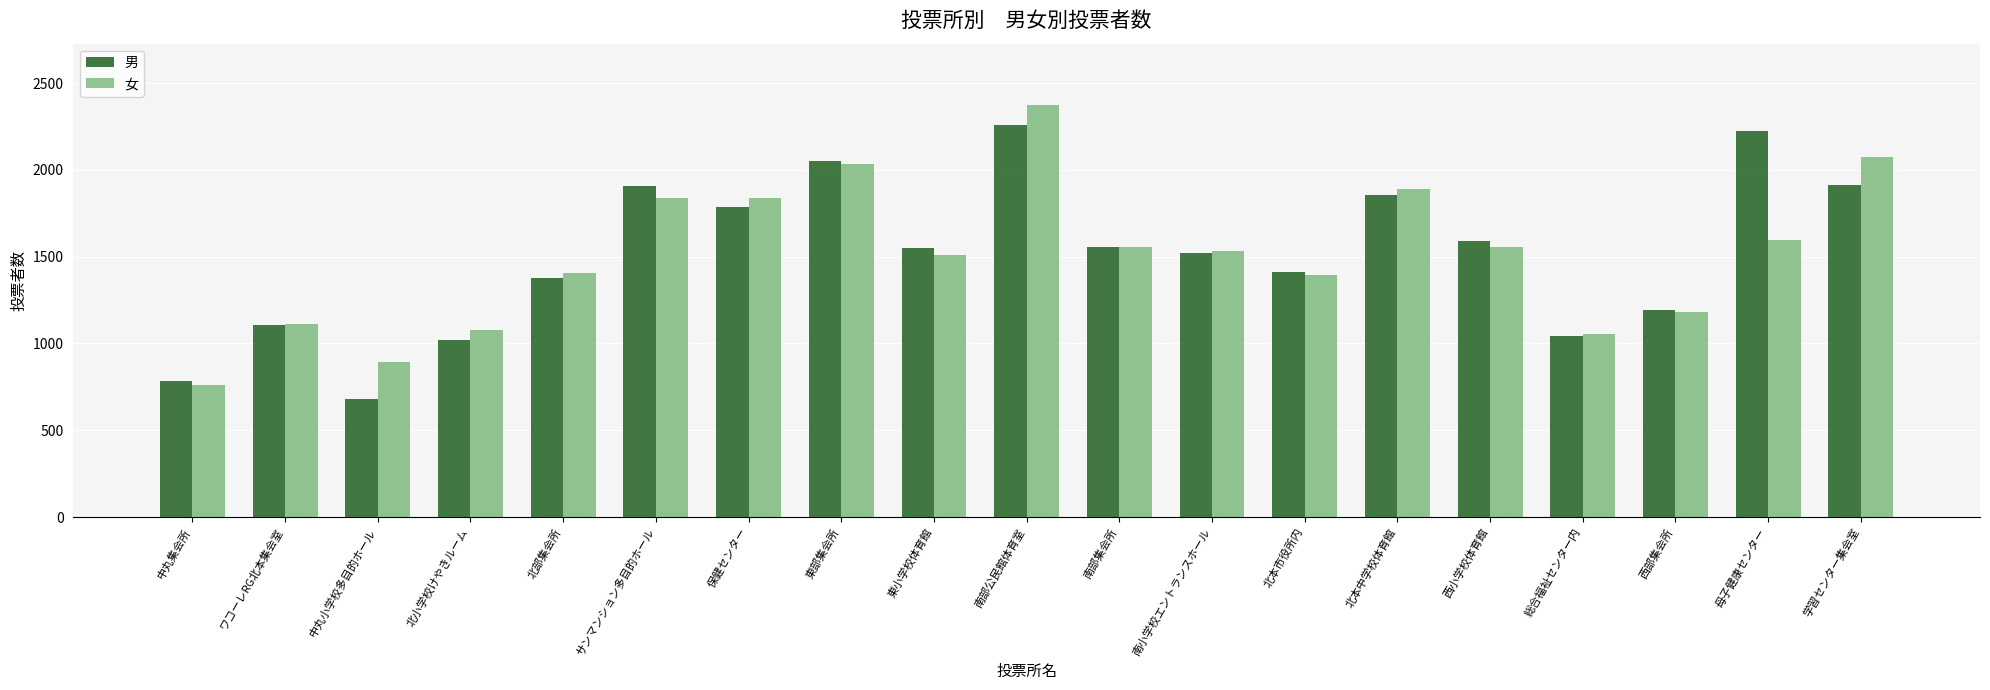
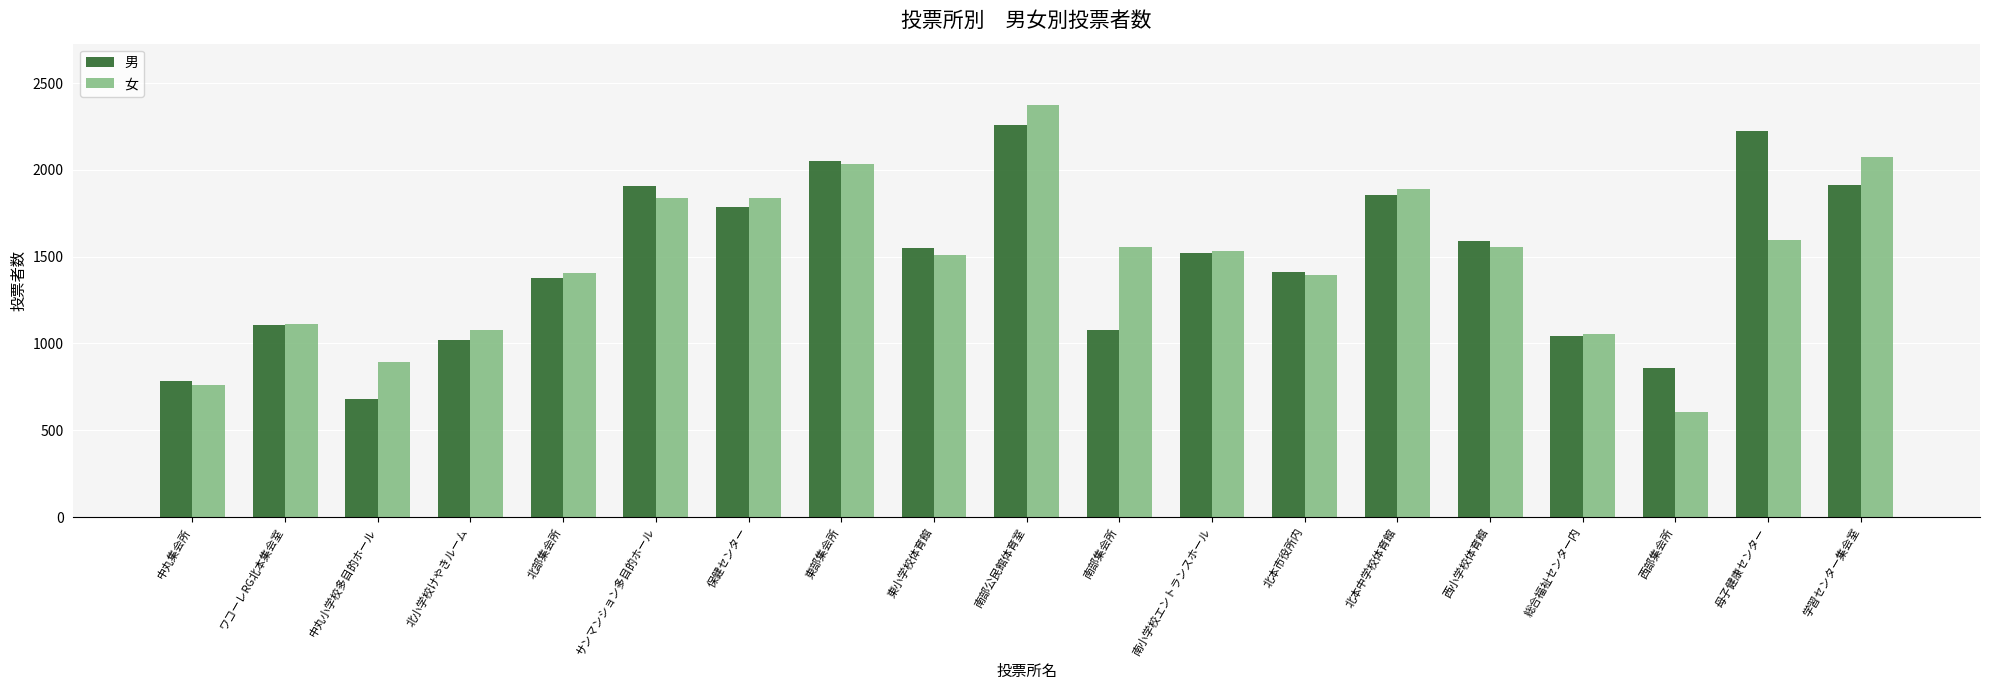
  {
    "男": {
      "中丸集会所": 780,
      "ワコーレRG北本集会室": 1110,
      "中丸小学校多目的ホール": 680,
      "北小学校けやきルーム": 1020,
      "北部集会所": 1380,
      "サンマンション多目的ホール": 1910,
      "保健センター": 1790,
      "東部集会所": 2050,
      "東小学校体育館": 1550,
      "南部公民館体育室": 2260,
-     "南部集会所": 1550,
+     "南部集会所": 1080,
      "南小学校エントランスホール": 1520,
      "北本市役所内": 1410,
      "北本中学校体育館": 1850,
      "西小学校体育館": 1590,
      "総合福祉センター内": 1040,
-     "西部集会所": 1190,
+     "西部集会所": 860,
      "母子健康センター": 2230,
      "学習センター集会室": 1910
    },
    "女": {
      "中丸集会所": 760,
      "ワコーレRG北本集会室": 1110,
      "中丸小学校多目的ホール": 890,
      "北小学校けやきルーム": 1080,
      "北部集会所": 1400,
      "サンマンション多目的ホール": 1840,
      "保健センター": 1840,
      "東部集会所": 2030,
      "東小学校体育館": 1510,
      "南部公民館体育室": 2370,
      "南部集会所": 1560,
      "南小学校エントランスホール": 1530,
      "北本市役所内": 1400,
      "北本中学校体育館": 1890,
      "西小学校体育館": 1550,
      "総合福祉センター内": 1050,
-     "西部集会所": 1180,
+     "西部集会所": 610,
      "母子健康センター": 1600,
      "学習センター集会室": 2070
    }
  }
